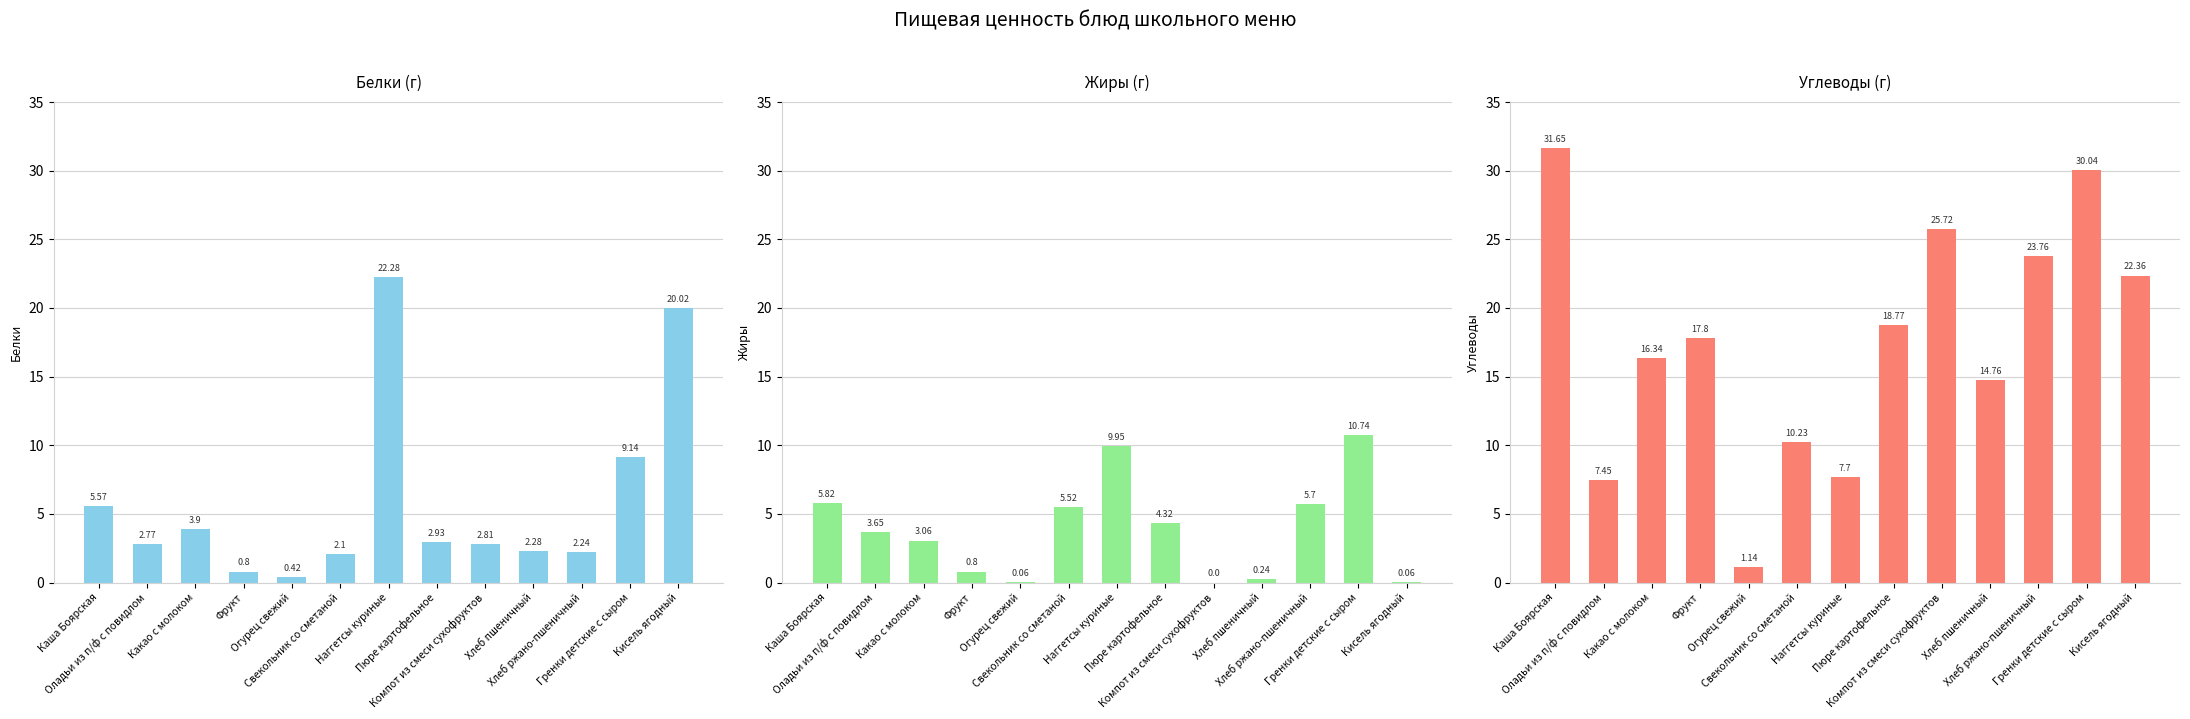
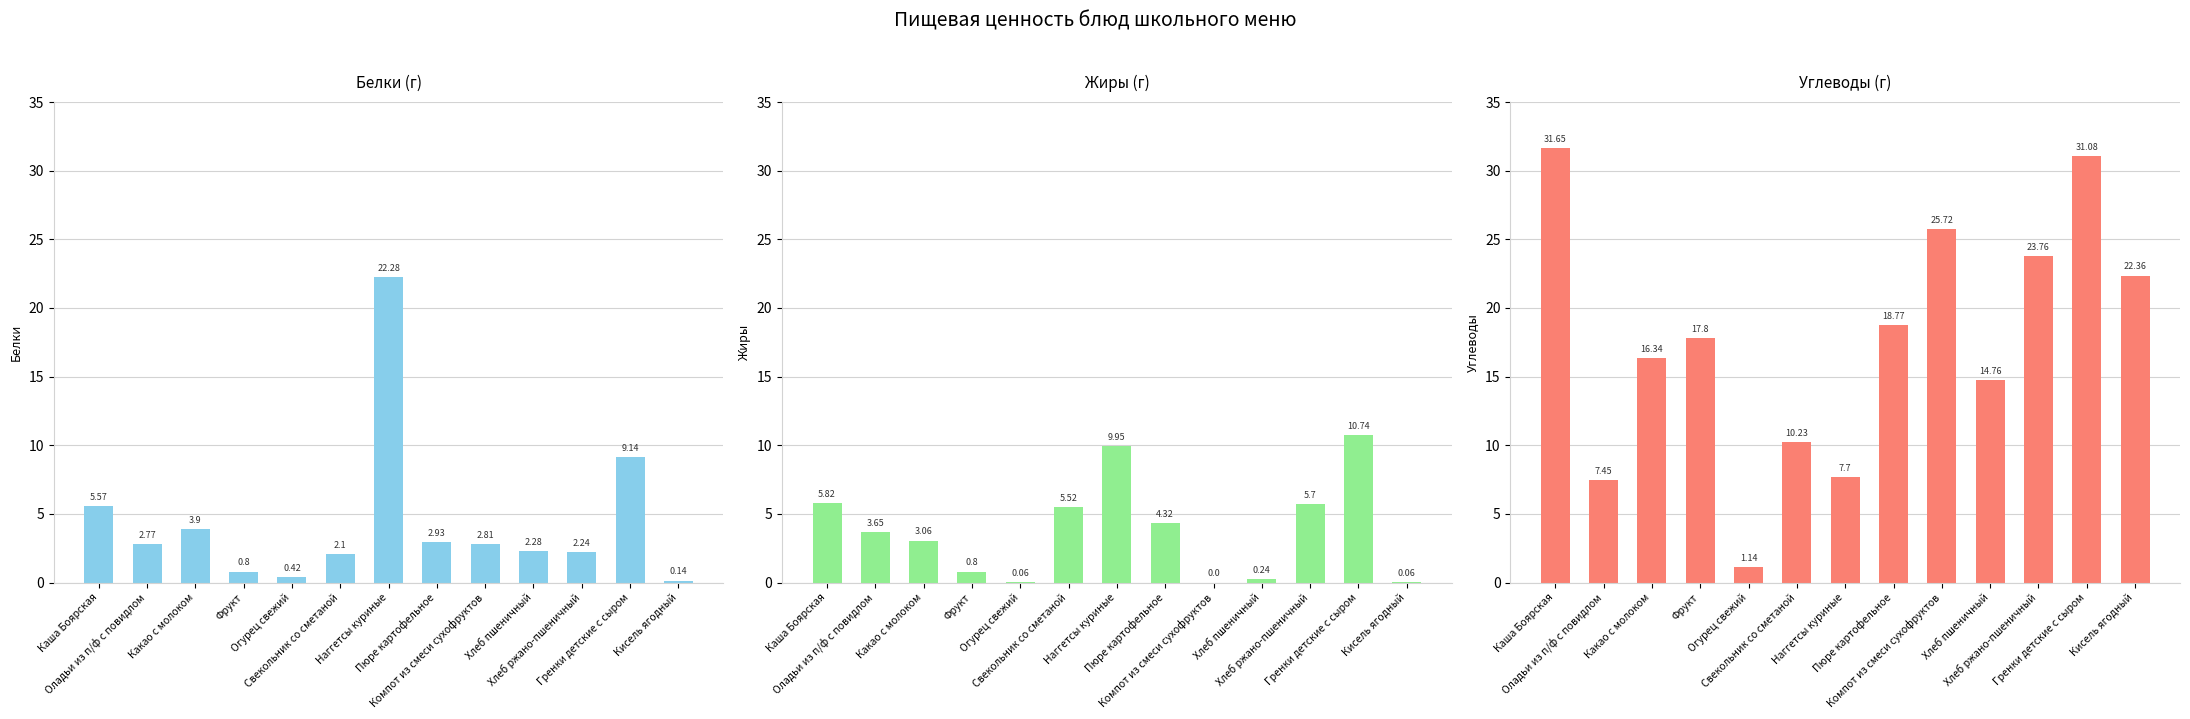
  {
    "Белки (г)": {
      "Каша Боярская": 5.57,
      "Оладьи из п/ф с повидлом": 2.77,
      "Какао с молоком": 3.9,
      "Фрукт": 0.8,
      "Огурец свежий": 0.42,
      "Свекольник со сметаной": 2.1,
      "Наггетсы куриные": 22.28,
      "Пюре картофельное": 2.93,
      "Компот из смеси сухофруктов": 2.81,
      "Хлеб пшеничный": 2.28,
      "Хлеб ржано-пшеничный": 2.24,
      "Гренки детские с сыром": 9.14,
-     "Кисель ягодный": 20.02
+     "Кисель ягодный": 0.14
    },
    "Жиры (г)": {
      "Каша Боярская": 5.82,
      "Оладьи из п/ф с повидлом": 3.65,
      "Какао с молоком": 3.06,
      "Фрукт": 0.8,
      "Огурец свежий": 0.06,
      "Свекольник со сметаной": 5.52,
      "Наггетсы куриные": 9.95,
      "Пюре картофельное": 4.32,
      "Компот из смеси сухофруктов": 0.0,
      "Хлеб пшеничный": 0.24,
      "Хлеб ржано-пшеничный": 5.7,
      "Гренки детские с сыром": 10.74,
      "Кисель ягодный": 0.06
    },
    "Углеводы (г)": {
      "Каша Боярская": 31.65,
      "Оладьи из п/ф с повидлом": 7.45,
      "Какао с молоком": 16.34,
      "Фрукт": 17.8,
      "Огурец свежий": 1.14,
      "Свекольник со сметаной": 10.23,
      "Наггетсы куриные": 7.7,
      "Пюре картофельное": 18.77,
      "Компот из смеси сухофруктов": 25.72,
      "Хлеб пшеничный": 14.76,
      "Хлеб ржано-пшеничный": 23.76,
-     "Гренки детские с сыром": 30.04,
+     "Гренки детские с сыром": 31.08,
      "Кисель ягодный": 22.36
    }
  }
